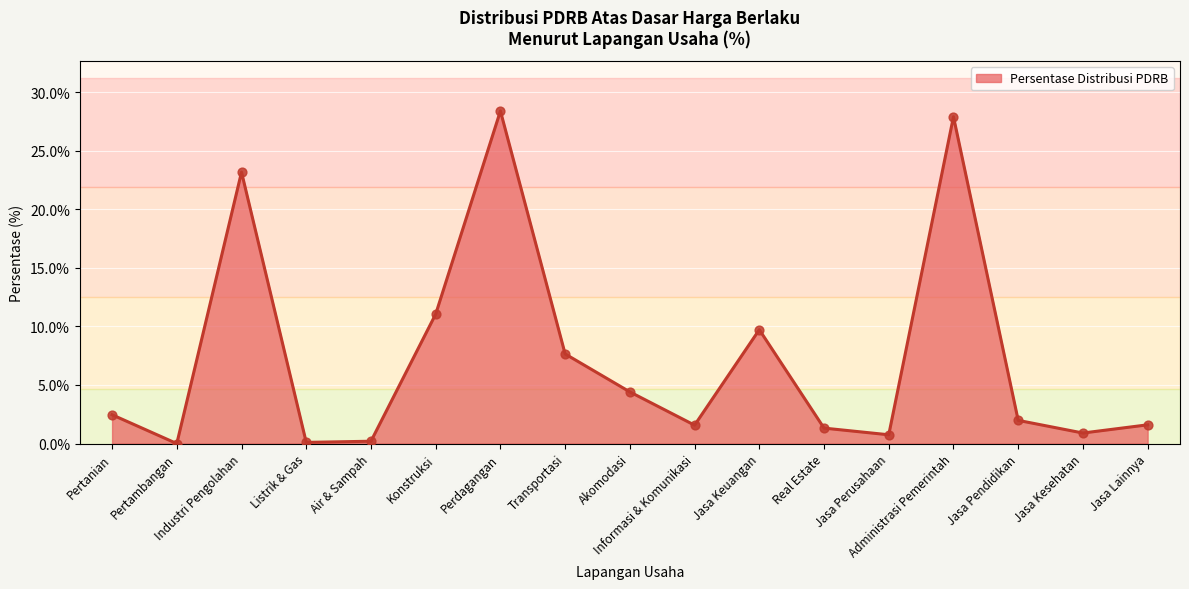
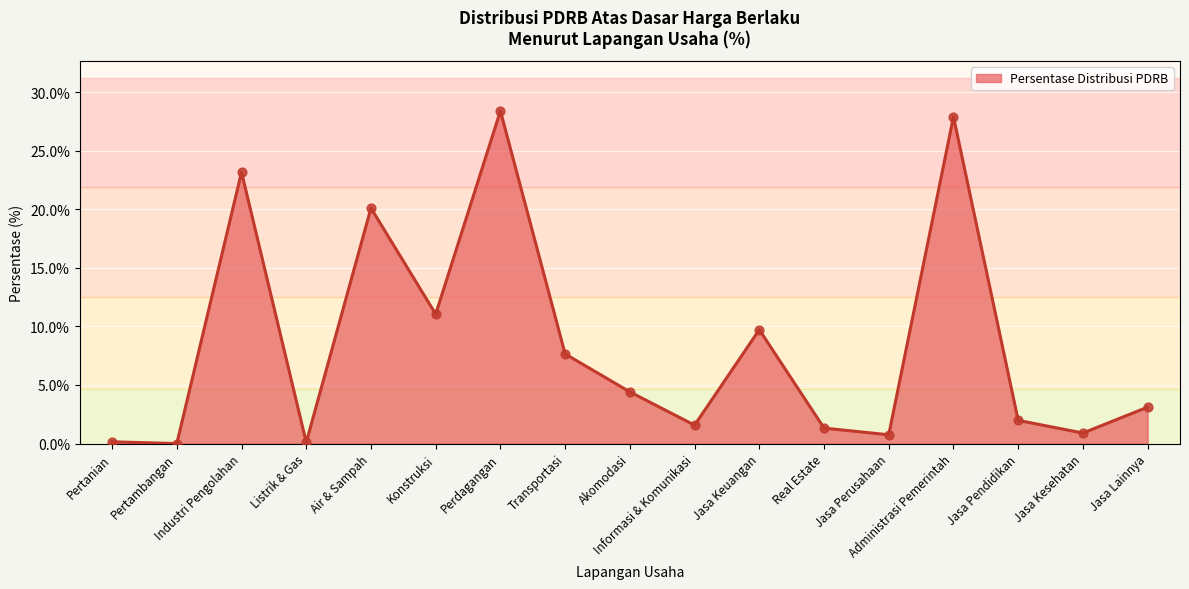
  {
-   "Pertanian": "2.5%",
+   "Pertanian": "0.2%",
    "Pertambangan": "0.0%",
    "Industri Pengolahan": "23.2%",
    "Listrik & Gas": "0.1%",
-   "Air & Sampah": "0.2%",
+   "Air & Sampah": "20.1%",
    "Konstruksi": "11.1%",
    "Perdagangan": "28.4%",
    "Transportasi": "7.7%",
    "Akomodasi": "4.4%",
    "Informasi & Komunikasi": "1.6%",
    "Jasa Keuangan": "9.7%",
    "Real Estate": "1.3%",
    "Jasa Perusahaan": "0.8%",
    "Administrasi Pemerintah": "27.9%",
    "Jasa Pendidikan": "2.0%",
    "Jasa Kesehatan": "0.9%",
-   "Jasa Lainnya": "1.6%"
+   "Jasa Lainnya": "3.1%"
  }
